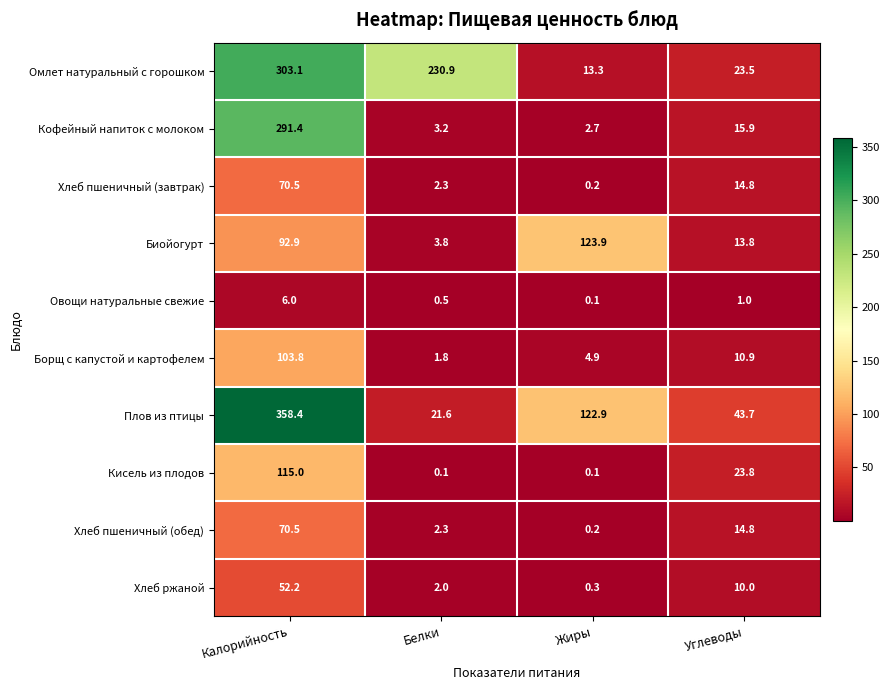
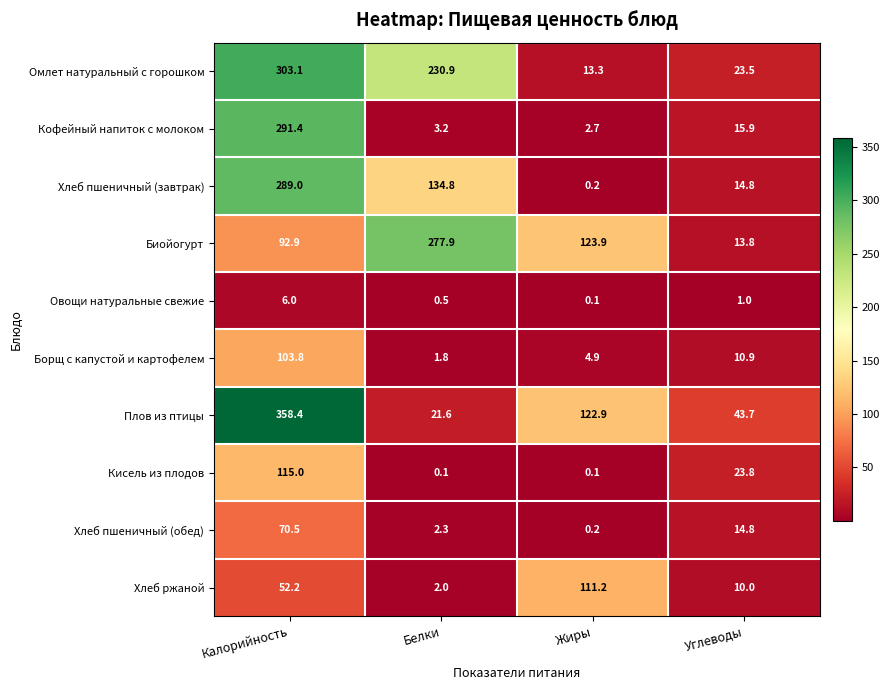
  {
    "Омлет натуральный с горошком": {
      "Калорийность": 303.1,
      "Белки": 230.9,
      "Жиры": 13.3,
      "Углеводы": 23.5
    },
    "Кофейный напиток с молоком": {
      "Калорийность": 291.4,
      "Белки": 3.2,
      "Жиры": 2.7,
      "Углеводы": 15.9
    },
    "Хлеб пшеничный (завтрак)": {
-     "Калорийность": 70.5,
-     "Белки": 2.3,
+     "Калорийность": 289.0,
+     "Белки": 134.8,
      "Жиры": 0.2,
      "Углеводы": 14.8
    },
    "Биойогурт": {
      "Калорийность": 92.9,
-     "Белки": 3.8,
+     "Белки": 277.9,
      "Жиры": 123.9,
      "Углеводы": 13.8
    },
    "Овощи натуральные свежие": {
      "Калорийность": 6.0,
      "Белки": 0.5,
      "Жиры": 0.1,
      "Углеводы": 1.0
    },
    "Борщ с капустой и картофелем": {
      "Калорийность": 103.8,
      "Белки": 1.8,
      "Жиры": 4.9,
      "Углеводы": 10.9
    },
    "Плов из птицы": {
      "Калорийность": 358.4,
      "Белки": 21.6,
      "Жиры": 122.9,
      "Углеводы": 43.7
    },
    "Кисель из плодов": {
      "Калорийность": 115.0,
      "Белки": 0.1,
      "Жиры": 0.1,
      "Углеводы": 23.8
    },
    "Хлеб пшеничный (обед)": {
      "Калорийность": 70.5,
      "Белки": 2.3,
      "Жиры": 0.2,
      "Углеводы": 14.8
    },
    "Хлеб ржаной": {
      "Калорийность": 52.2,
      "Белки": 2.0,
-     "Жиры": 0.3,
+     "Жиры": 111.2,
      "Углеводы": 10.0
    }
  }
